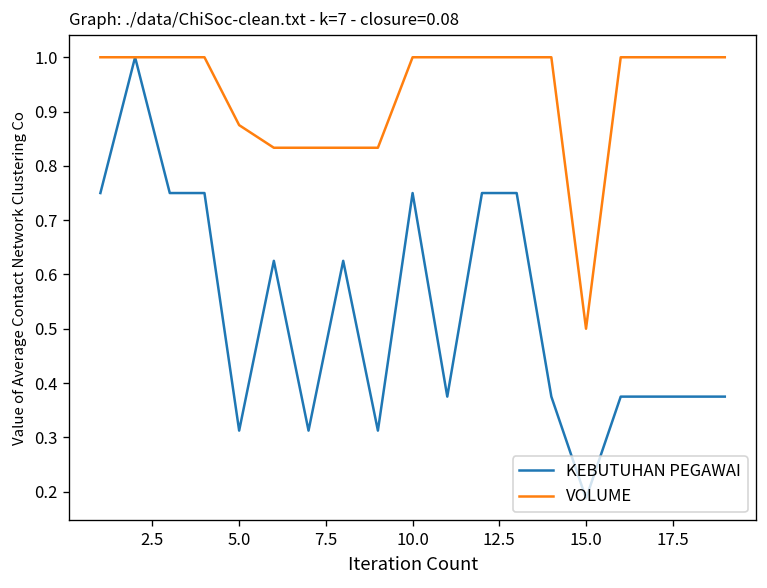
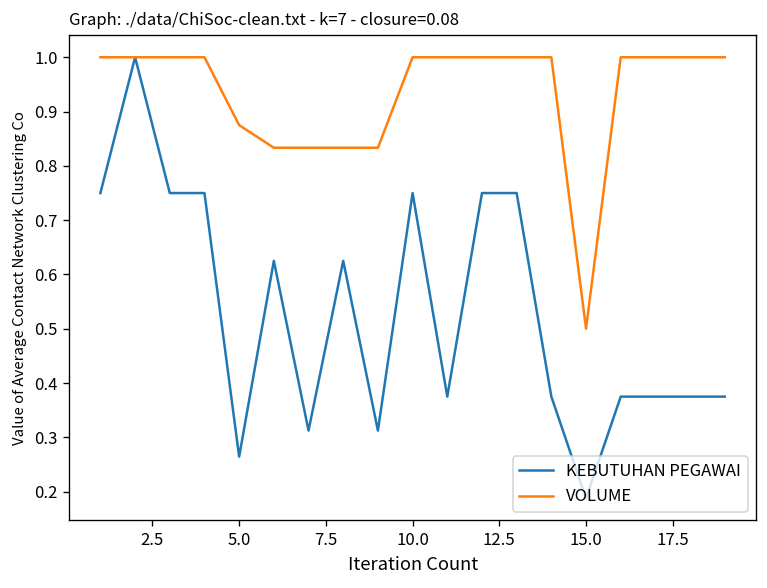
  {
    "KEBUTUHAN PEGAWAI": {
-     "5.0": 0.31,
+     "5.0": 0.26,
      "10.0": 0.75
    },
    "VOLUME": {
      "5.0": 0.88,
      "10.0": 1.00,
      "15.0": 0.50
    }
  }
